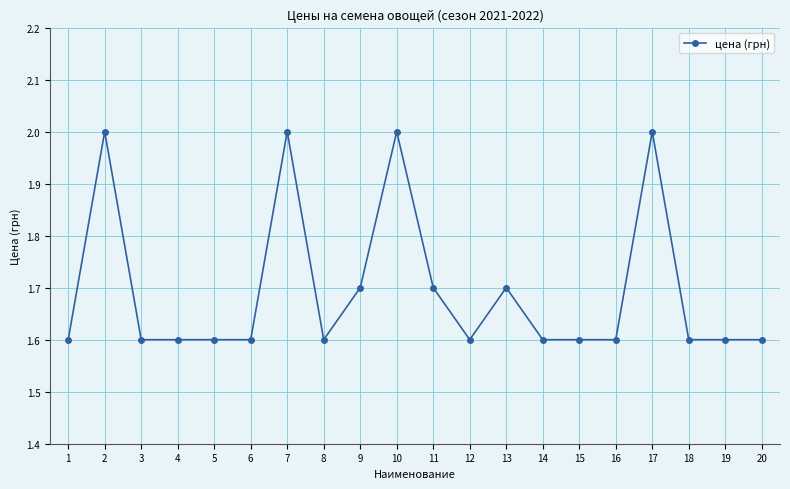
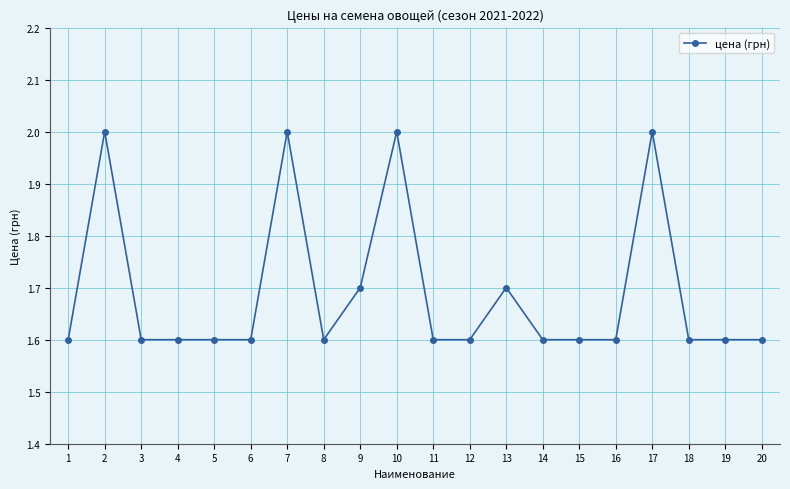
  {
    "1": 1.6,
    "2": 2.0,
    "3": 1.6,
    "4": 1.6,
    "5": 1.6,
    "6": 1.6,
    "7": 2.0,
    "8": 1.6,
    "9": 1.7,
    "10": 2.0,
-   "11": 1.7,
+   "11": 1.6,
    "12": 1.6,
    "13": 1.7,
    "14": 1.6,
    "15": 1.6,
    "16": 1.6,
    "17": 2.0,
    "18": 1.6,
    "19": 1.6,
    "20": 1.6
  }
